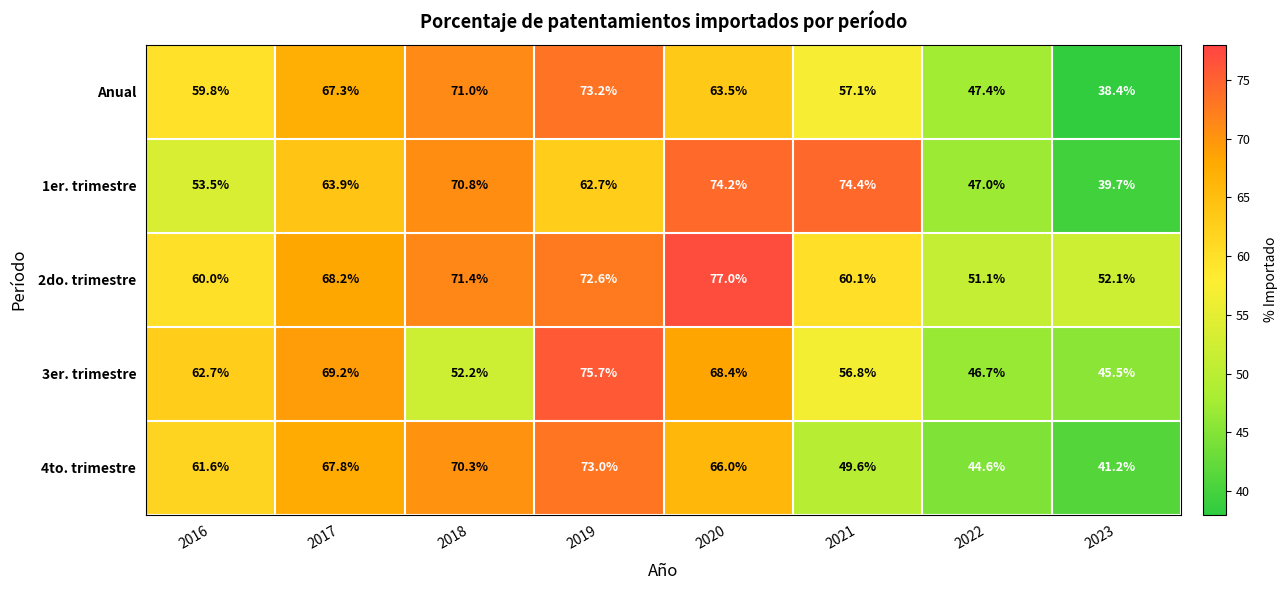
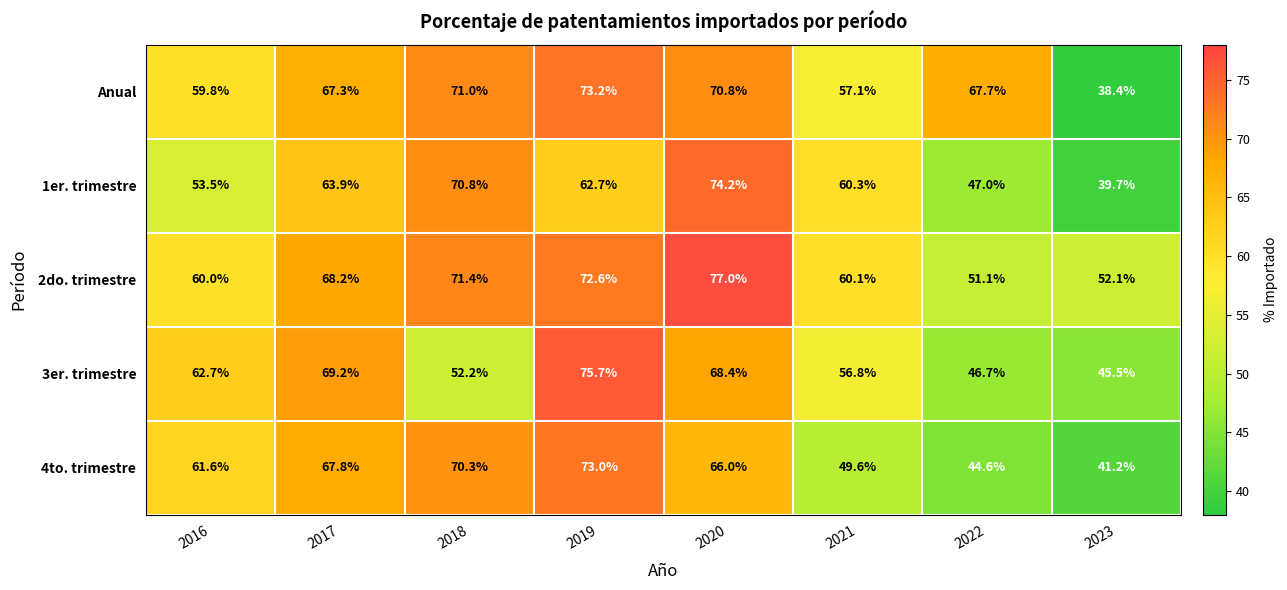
  {
    "Anual": {
      "2016": "59.8%",
      "2017": "67.3%",
      "2018": "71.0%",
      "2019": "73.2%",
-     "2020": "63.5%",
+     "2020": "70.8%",
      "2021": "57.1%",
-     "2022": "47.4%",
+     "2022": "67.7%",
      "2023": "38.4%"
    },
    "1er. trimestre": {
      "2016": "53.5%",
      "2017": "63.9%",
      "2018": "70.8%",
      "2019": "62.7%",
      "2020": "74.2%",
-     "2021": "74.4%",
+     "2021": "60.3%",
      "2022": "47.0%",
      "2023": "39.7%"
    },
    "2do. trimestre": {
      "2016": "60.0%",
      "2017": "68.2%",
      "2018": "71.4%",
      "2019": "72.6%",
      "2020": "77.0%",
      "2021": "60.1%",
      "2022": "51.1%",
      "2023": "52.1%"
    },
    "3er. trimestre": {
      "2016": "62.7%",
      "2017": "69.2%",
      "2018": "52.2%",
      "2019": "75.7%",
      "2020": "68.4%",
      "2021": "56.8%",
      "2022": "46.7%",
      "2023": "45.5%"
    },
    "4to. trimestre": {
      "2016": "61.6%",
      "2017": "67.8%",
      "2018": "70.3%",
      "2019": "73.0%",
      "2020": "66.0%",
      "2021": "49.6%",
      "2022": "44.6%",
      "2023": "41.2%"
    }
  }
